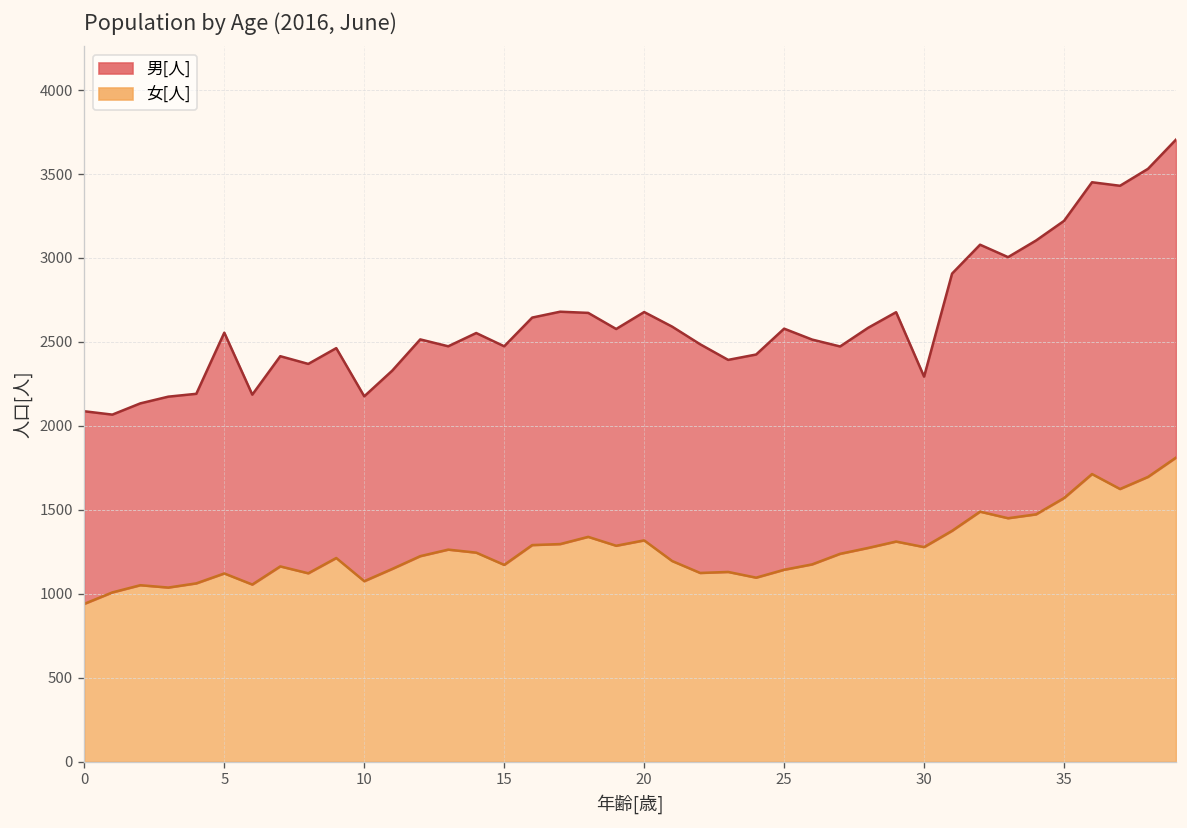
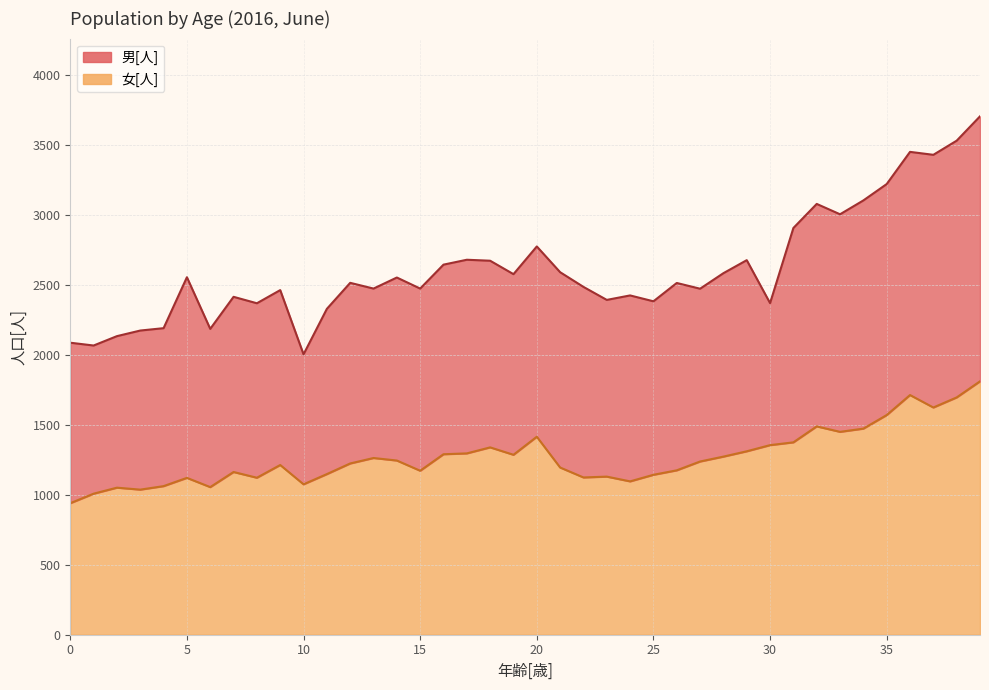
  {
    "女[人]": {
      "0": 940,
      "5": 1120,
      "10": 1080,
      "15": 1170,
-     "20": 1320,
+     "20": 1420,
      "25": 1140,
-     "30": 1280,
+     "30": 1360,
      "35": 1570
    },
    "男[人]": {
      "0": 1150,
      "5": 1430,
-     "10": 1100,
+     "10": 930,
      "15": 1300,
      "20": 1360,
-     "25": 1440,
+     "25": 1240,
      "30": 1020,
      "35": 1650
    }
  }
